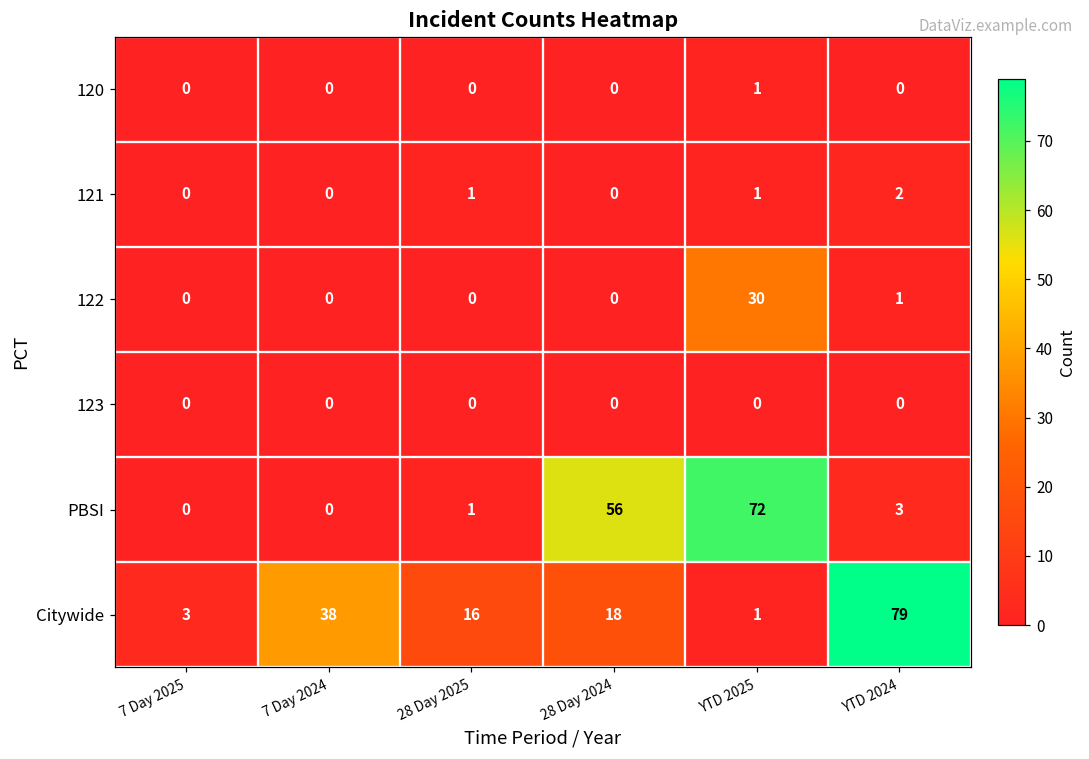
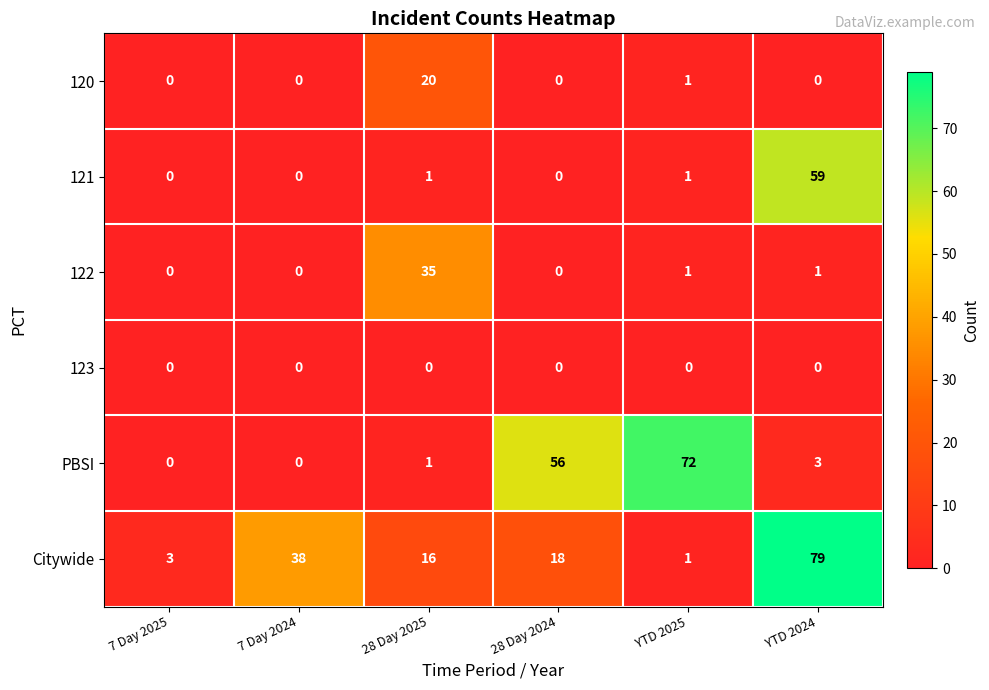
  {
    "120": {
      "7 Day 2025": 0,
      "7 Day 2024": 0,
-     "28 Day 2025": 0,
+     "28 Day 2025": 20,
      "28 Day 2024": 0,
      "YTD 2025": 1,
      "YTD 2024": 0
    },
    "121": {
      "7 Day 2025": 0,
      "7 Day 2024": 0,
      "28 Day 2025": 1,
      "28 Day 2024": 0,
      "YTD 2025": 1,
-     "YTD 2024": 2
+     "YTD 2024": 59
    },
    "122": {
      "7 Day 2025": 0,
      "7 Day 2024": 0,
-     "28 Day 2025": 0,
+     "28 Day 2025": 35,
      "28 Day 2024": 0,
-     "YTD 2025": 30,
+     "YTD 2025": 1,
      "YTD 2024": 1
    },
    "123": {
      "7 Day 2025": 0,
      "7 Day 2024": 0,
      "28 Day 2025": 0,
      "28 Day 2024": 0,
      "YTD 2025": 0,
      "YTD 2024": 0
    },
    "PBSI": {
      "7 Day 2025": 0,
      "7 Day 2024": 0,
      "28 Day 2025": 1,
      "28 Day 2024": 56,
      "YTD 2025": 72,
      "YTD 2024": 3
    },
    "Citywide": {
      "7 Day 2025": 3,
      "7 Day 2024": 38,
      "28 Day 2025": 16,
      "28 Day 2024": 18,
      "YTD 2025": 1,
      "YTD 2024": 79
    }
  }
